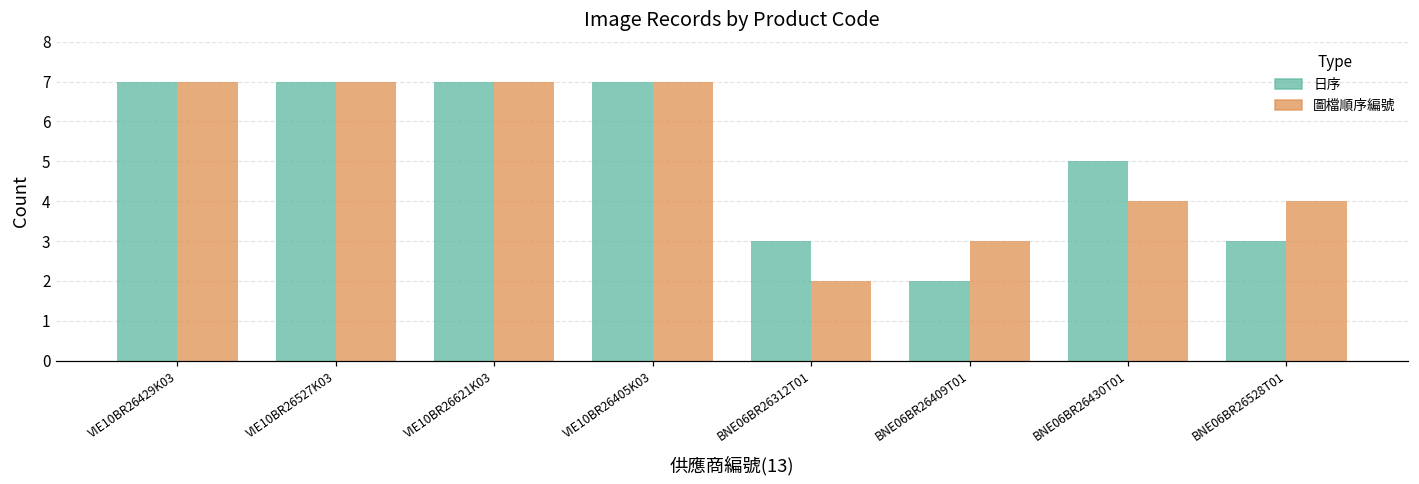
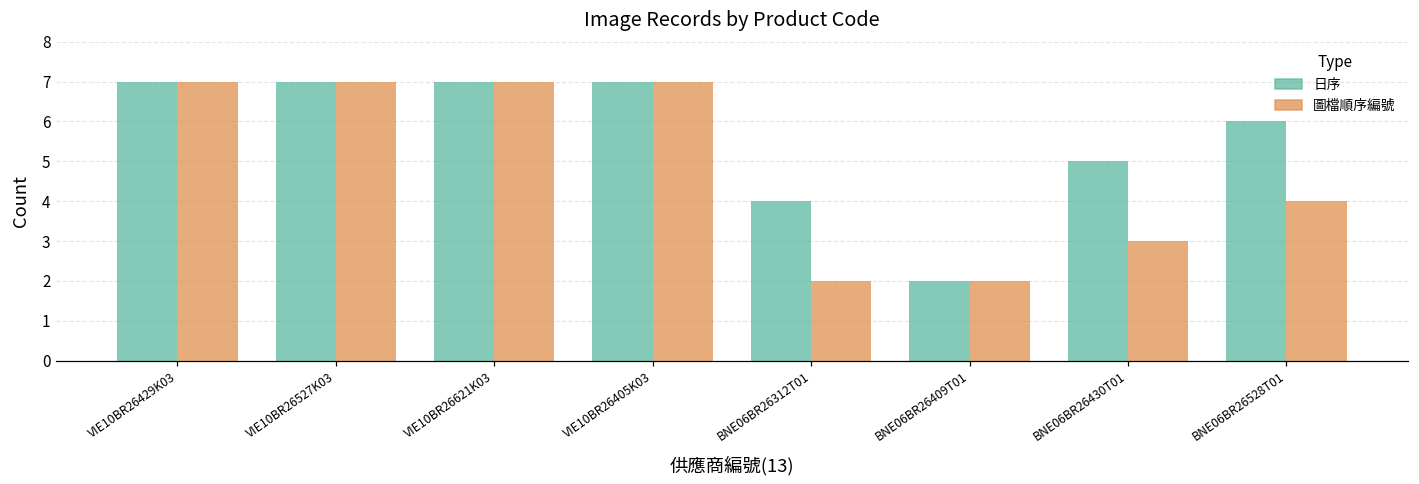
  {
    "日序": {
      "VIE10BR26429K03": 7,
      "VIE10BR26527K03": 7,
      "VIE10BR26621K03": 7,
      "VIE10BR26405K03": 7,
-     "BNE06BR26312T01": 3,
+     "BNE06BR26312T01": 4,
      "BNE06BR26409T01": 2,
      "BNE06BR26430T01": 5,
-     "BNE06BR26528T01": 3
+     "BNE06BR26528T01": 6
    },
    "圖檔順序編號": {
      "VIE10BR26429K03": 7,
      "VIE10BR26527K03": 7,
      "VIE10BR26621K03": 7,
      "VIE10BR26405K03": 7,
      "BNE06BR26312T01": 2,
-     "BNE06BR26409T01": 3,
-     "BNE06BR26430T01": 4,
+     "BNE06BR26409T01": 2,
+     "BNE06BR26430T01": 3,
      "BNE06BR26528T01": 4
    }
  }
